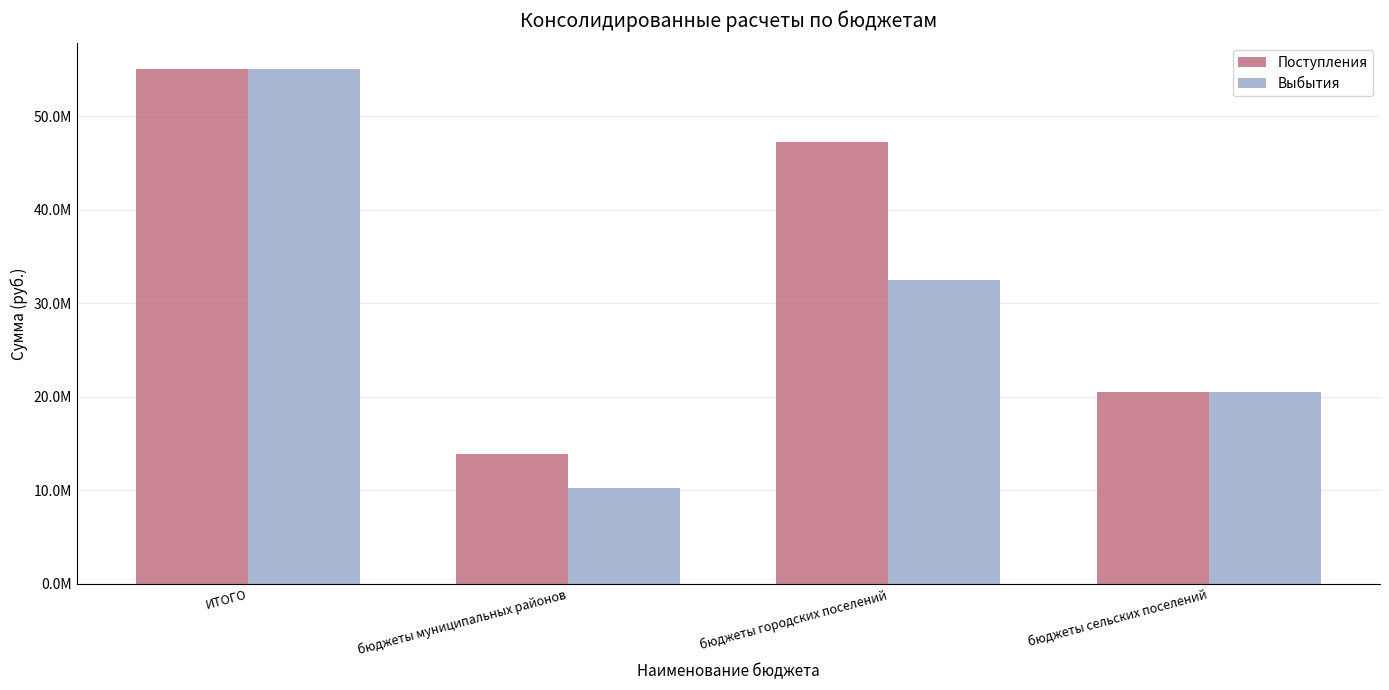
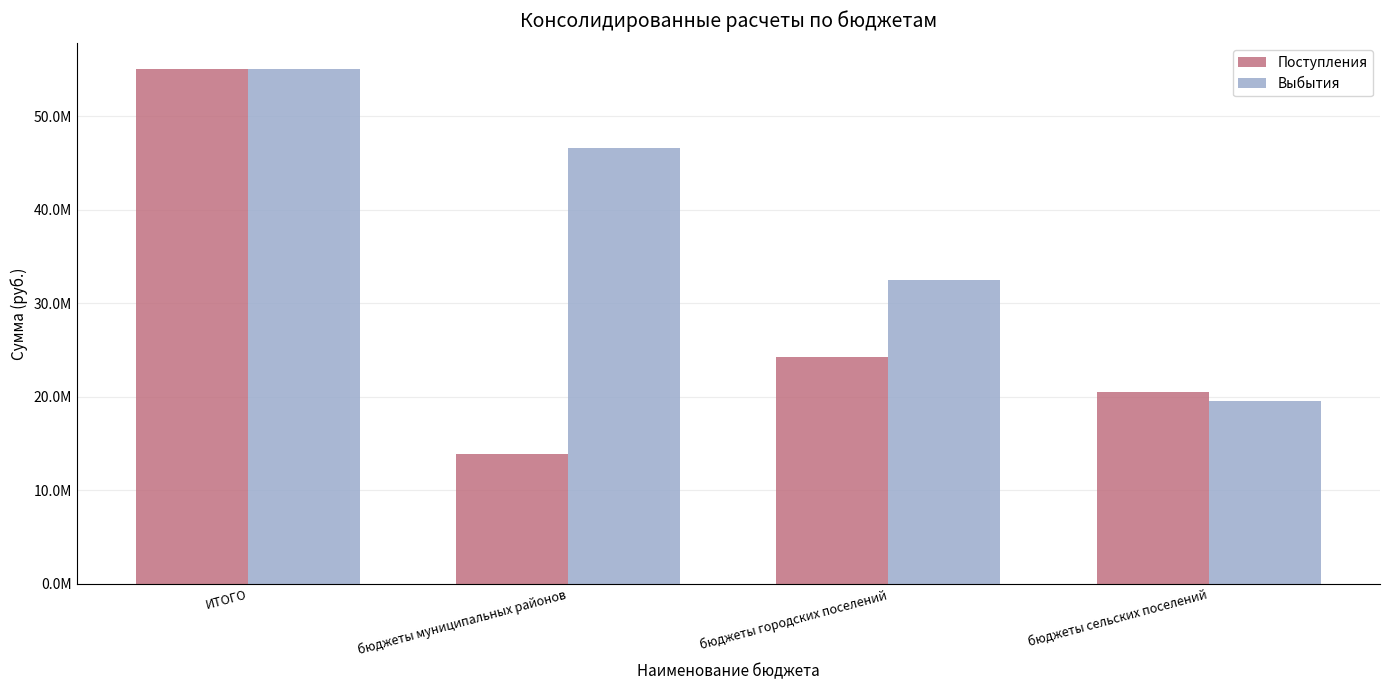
  {
    "Поступления": {
      "ИТОГО": 55000000,
      "бюджеты муниципальных районов": 14000000,
-     "бюджеты городских поселений": 47000000,
+     "бюджеты городских поселений": 24000000,
      "бюджеты сельских поселений": 21000000
    },
    "Выбытия": {
      "ИТОГО": 55000000,
-     "бюджеты муниципальных районов": 10000000,
+     "бюджеты муниципальных районов": 47000000,
      "бюджеты городских поселений": 32000000,
-     "бюджеты сельских поселений": 21000000
+     "бюджеты сельских поселений": 20000000
    }
  }
